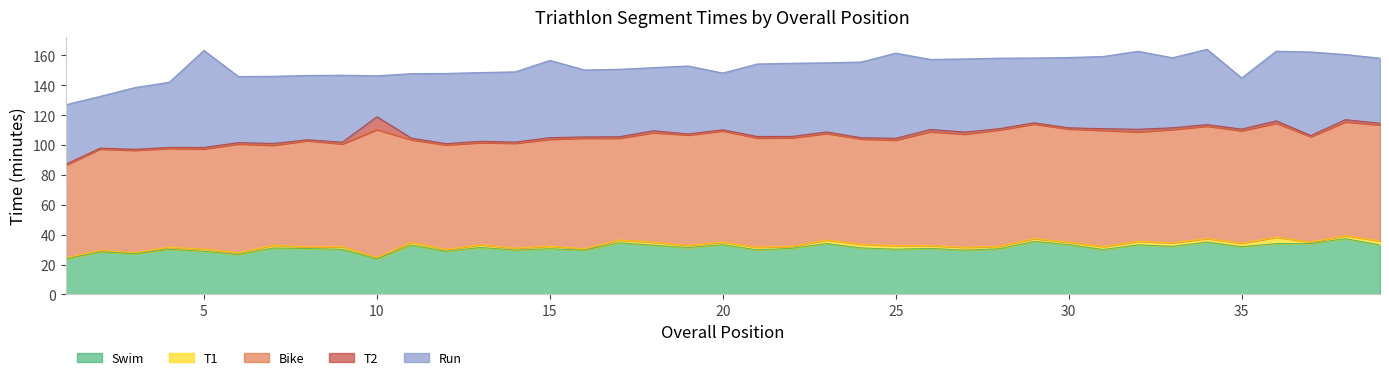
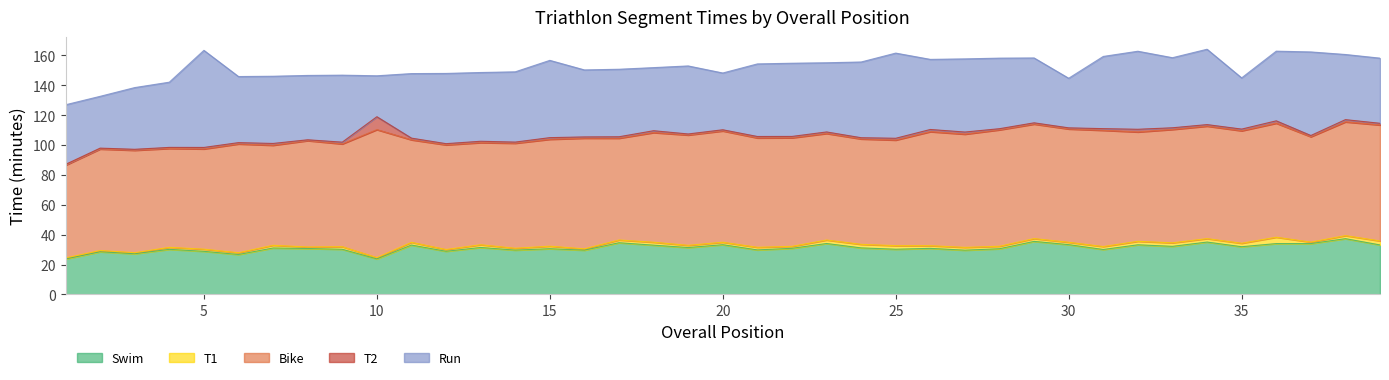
  {
    "Swim": {
      "25": 30,
      "35": 32
    },
    "T1": {
      "25": 2,
      "35": 2
    },
    "Bike": {
      "10": 86
    },
    "T2": {
      "10": 9
    },
    "Run": {
      "5": 65,
      "10": 27,
      "15": 52,
      "20": 38,
      "25": 57,
-     "30": 47,
+     "30": 33,
      "35": 34
    }
  }
